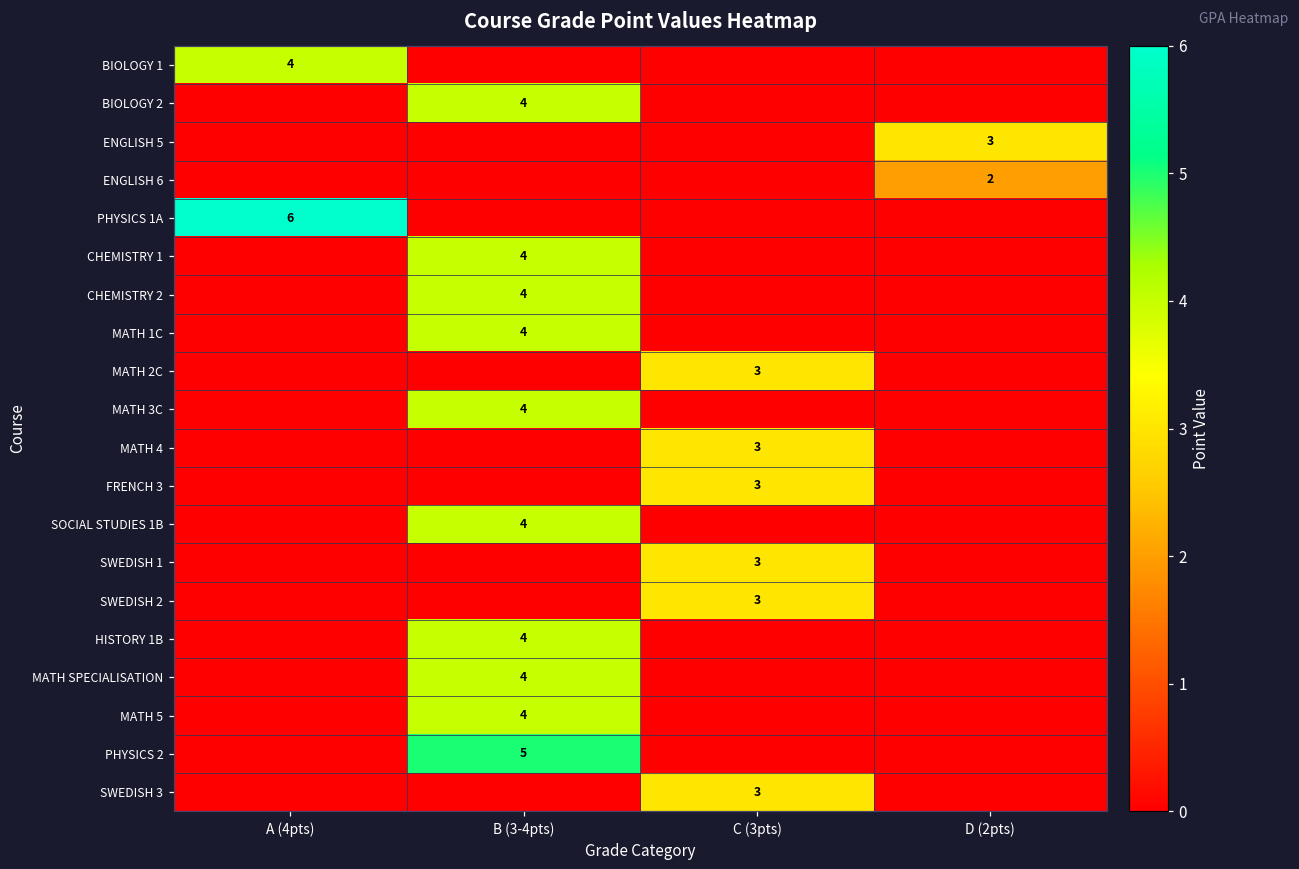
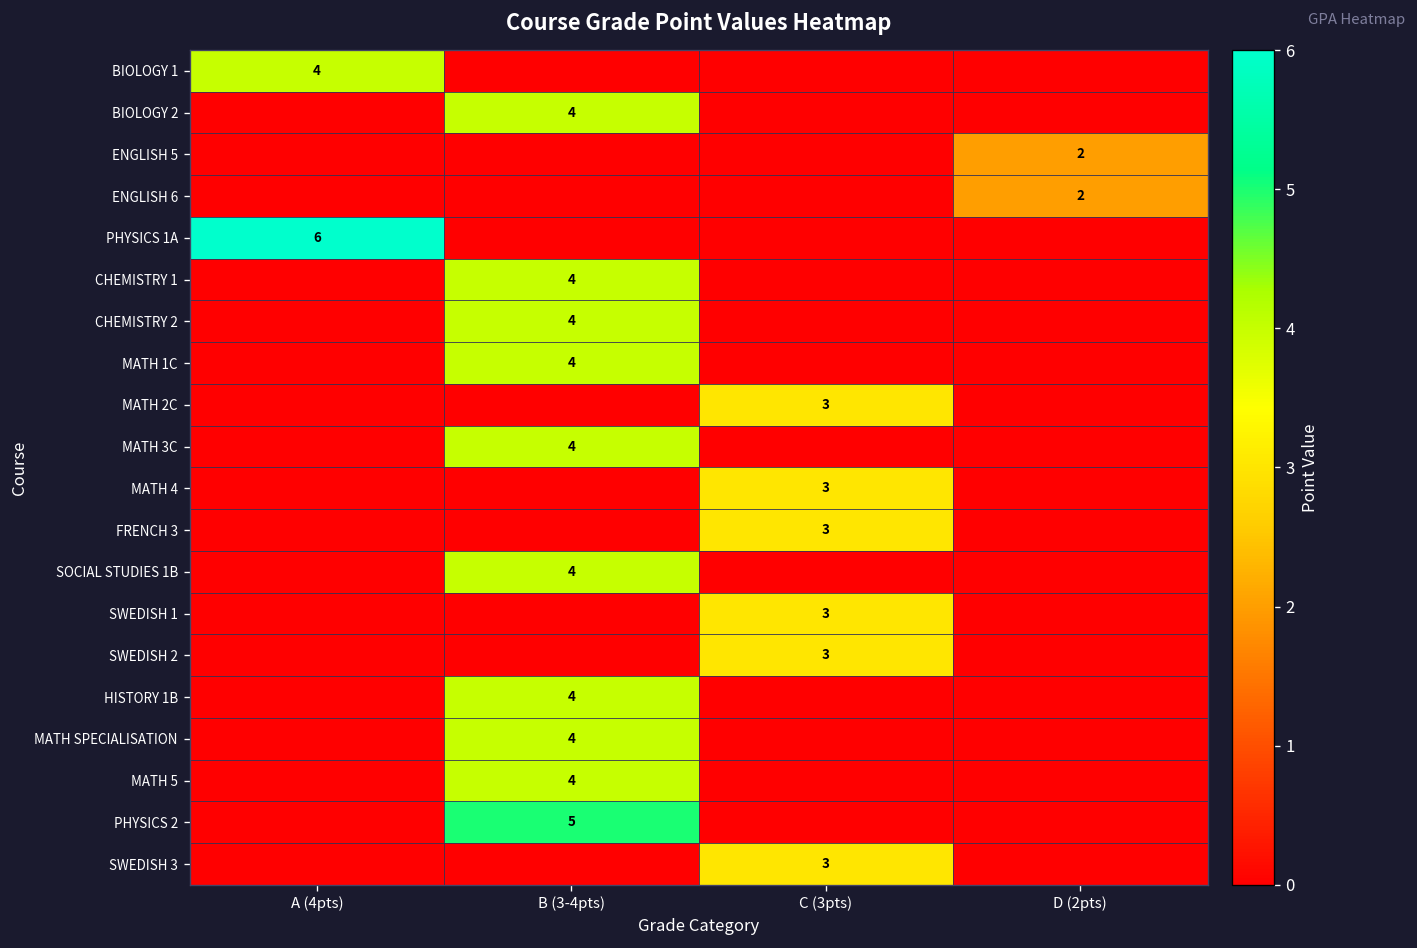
  {
    "BIOLOGY 1": {
      "A (4pts)": 4
    },
    "BIOLOGY 2": {
      "B (3-4pts)": 4
    },
    "ENGLISH 5": {
-     "D (2pts)": 3
+     "D (2pts)": 2
    },
    "ENGLISH 6": {
      "D (2pts)": 2
    },
    "PHYSICS 1A": {
      "A (4pts)": 6
    },
    "CHEMISTRY 1": {
      "B (3-4pts)": 4
    },
    "CHEMISTRY 2": {
      "B (3-4pts)": 4
    },
    "MATH 1C": {
      "B (3-4pts)": 4
    },
    "MATH 2C": {
      "C (3pts)": 3
    },
    "MATH 3C": {
      "B (3-4pts)": 4
    },
    "MATH 4": {
      "C (3pts)": 3
    },
    "FRENCH 3": {
      "C (3pts)": 3
    },
    "SOCIAL STUDIES 1B": {
      "B (3-4pts)": 4
    },
    "SWEDISH 1": {
      "C (3pts)": 3
    },
    "SWEDISH 2": {
      "C (3pts)": 3
    },
    "HISTORY 1B": {
      "B (3-4pts)": 4
    },
    "MATH SPECIALISATION": {
      "B (3-4pts)": 4
    },
    "MATH 5": {
      "B (3-4pts)": 4
    },
    "PHYSICS 2": {
      "B (3-4pts)": 5
    },
    "SWEDISH 3": {
      "C (3pts)": 3
    }
  }
